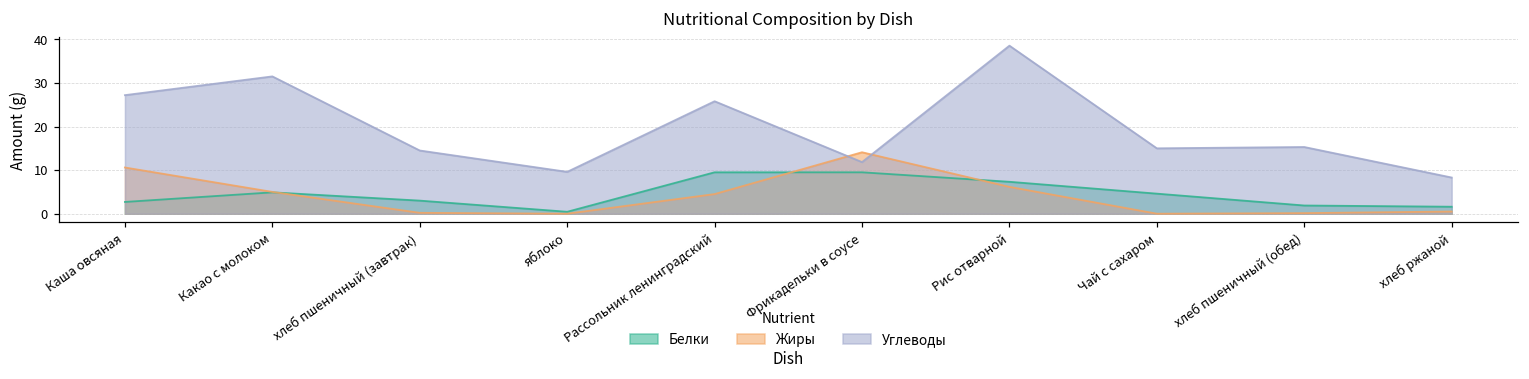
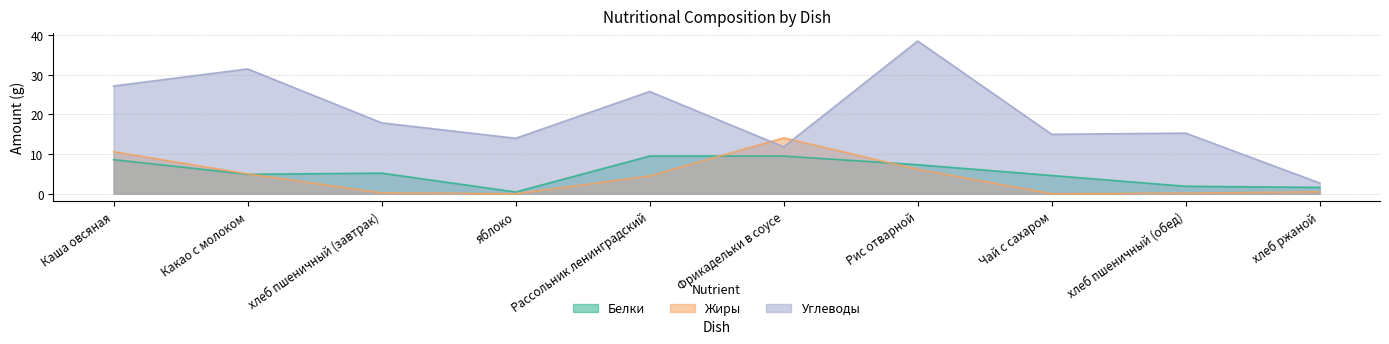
  {
    "Белки": {
-     "Каша овсяная": 3,
-     "хлеб пшеничный (завтрак)": 3,
+     "Каша овсяная": 9,
+     "хлеб пшеничный (завтрак)": 5,
      "Рассольник ленинградский": 10,
      "Фрикадельки в соусе": 10,
      "Рис отварной": 7,
      "Чай с сахаром": 5,
      "хлеб пшеничный (обед)": 2,
      "хлеб ржаной": 2
    },
    "Жиры": {
      "Каша овсяная": 11,
      "хлеб пшеничный (завтрак)": 0,
      "Рассольник ленинградский": 5,
      "Фрикадельки в соусе": 14,
      "Рис отварной": 6,
      "Чай с сахаром": 0,
      "хлеб пшеничный (обед)": 0,
      "хлеб ржаной": 1
    },
    "Углеводы": {
      "Каша овсяная": 27,
      "Какао с молоком": 32,
-     "хлеб пшеничный (завтрак)": 15,
-     "яблоко": 10,
+     "хлеб пшеничный (завтрак)": 18,
+     "яблоко": 14,
      "Рассольник ленинградский": 26,
      "Фрикадельки в соусе": 12,
      "Рис отварной": 39,
      "Чай с сахаром": 15,
      "хлеб пшеничный (обед)": 15,
-     "хлеб ржаной": 8
+     "хлеб ржаной": 3
    }
  }
